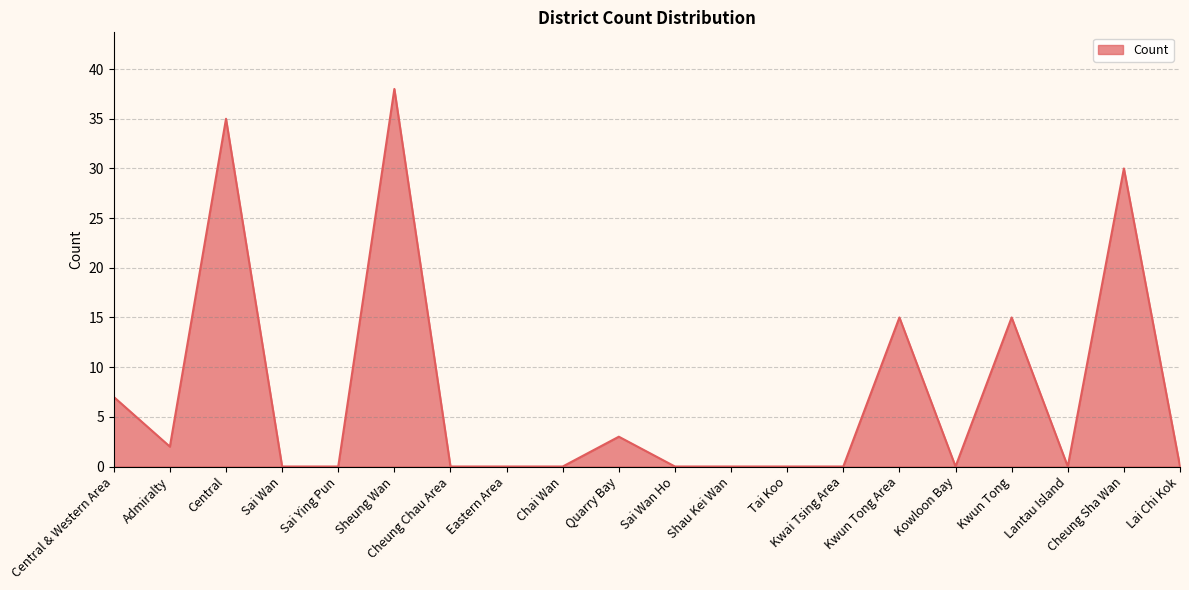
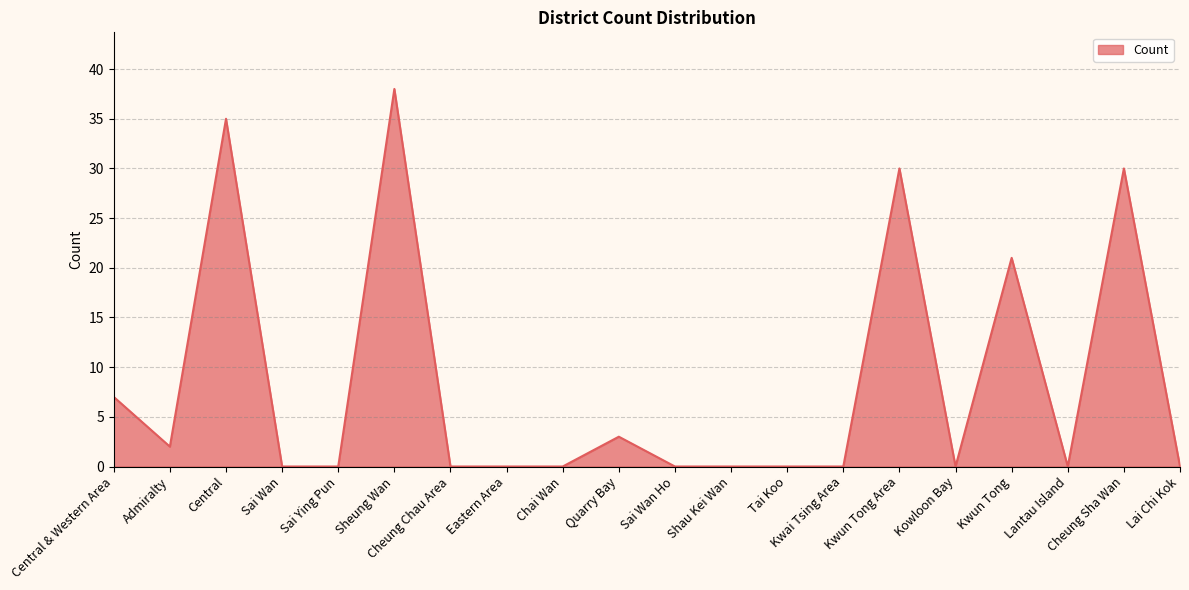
  {
    "Central & Western Area": 7,
    "Admiralty": 2,
    "Central": 35,
    "Sai Wan": 0,
    "Sai Ying Pun": 0,
    "Sheung Wan": 38,
    "Cheung Chau Area": 0,
    "Eastern Area": 0,
    "Chai Wan": 0,
    "Quarry Bay": 3,
    "Sai Wan Ho": 0,
    "Shau Kei Wan": 0,
    "Tai Koo": 0,
    "Kwai Tsing Area": 0,
-   "Kwun Tong Area": 15,
+   "Kwun Tong Area": 30,
    "Kowloon Bay": 0,
-   "Kwun Tong": 15,
+   "Kwun Tong": 21,
    "Lantau Island": 0,
    "Cheung Sha Wan": 30,
    "Lai Chi Kok": 0
  }
